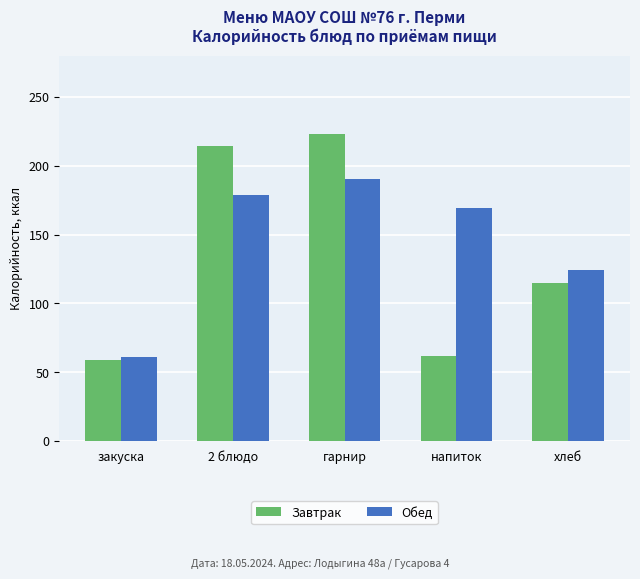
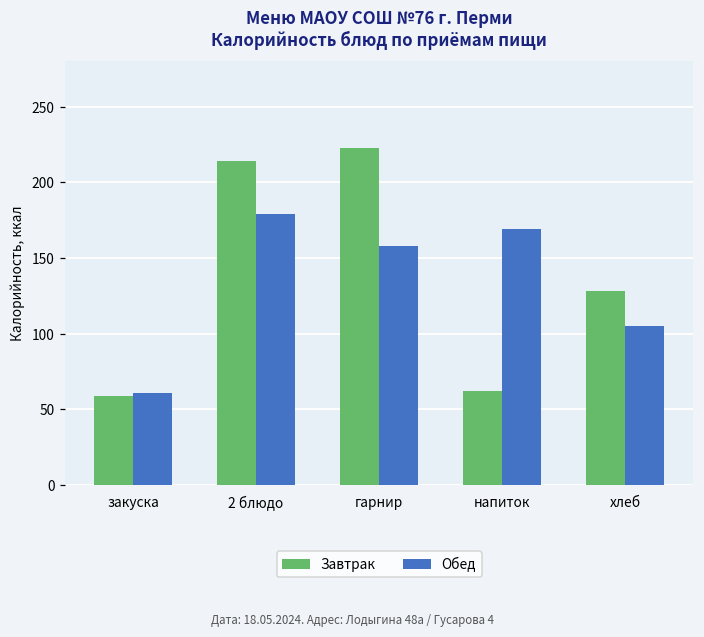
  {
    "Завтрак": {
      "закуска": 59,
      "2 блюдо": 214,
      "гарнир": 223,
      "напиток": 62,
-     "хлеб": 115
+     "хлеб": 128
    },
    "Обед": {
      "закуска": 61,
      "2 блюдо": 179,
-     "гарнир": 190,
+     "гарнир": 158,
      "напиток": 169,
-     "хлеб": 124
+     "хлеб": 105
    }
  }
